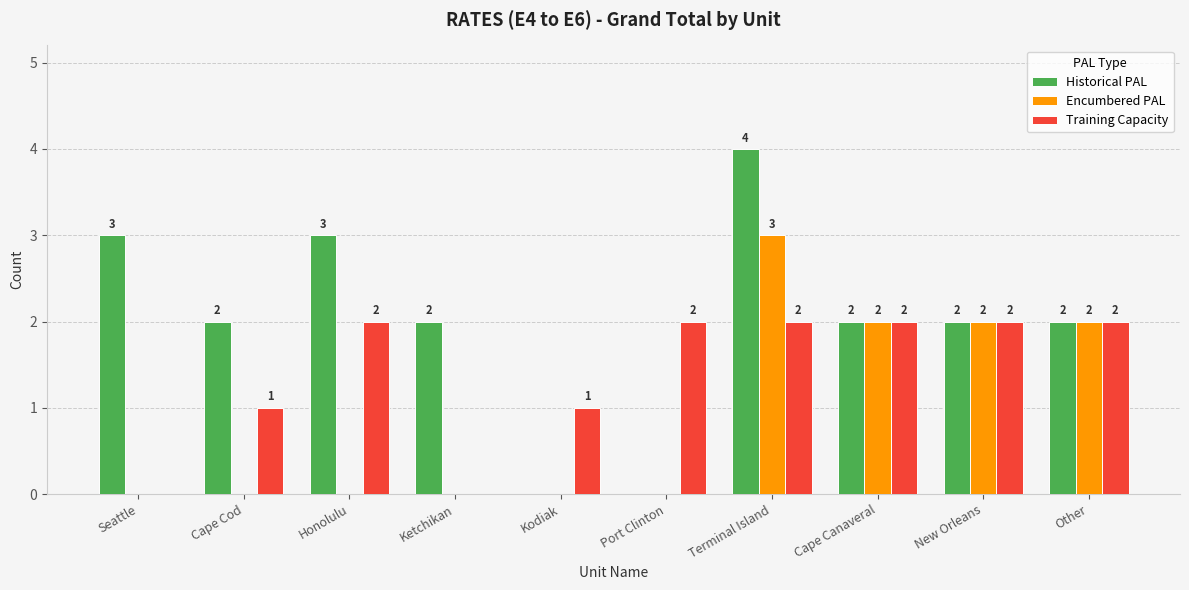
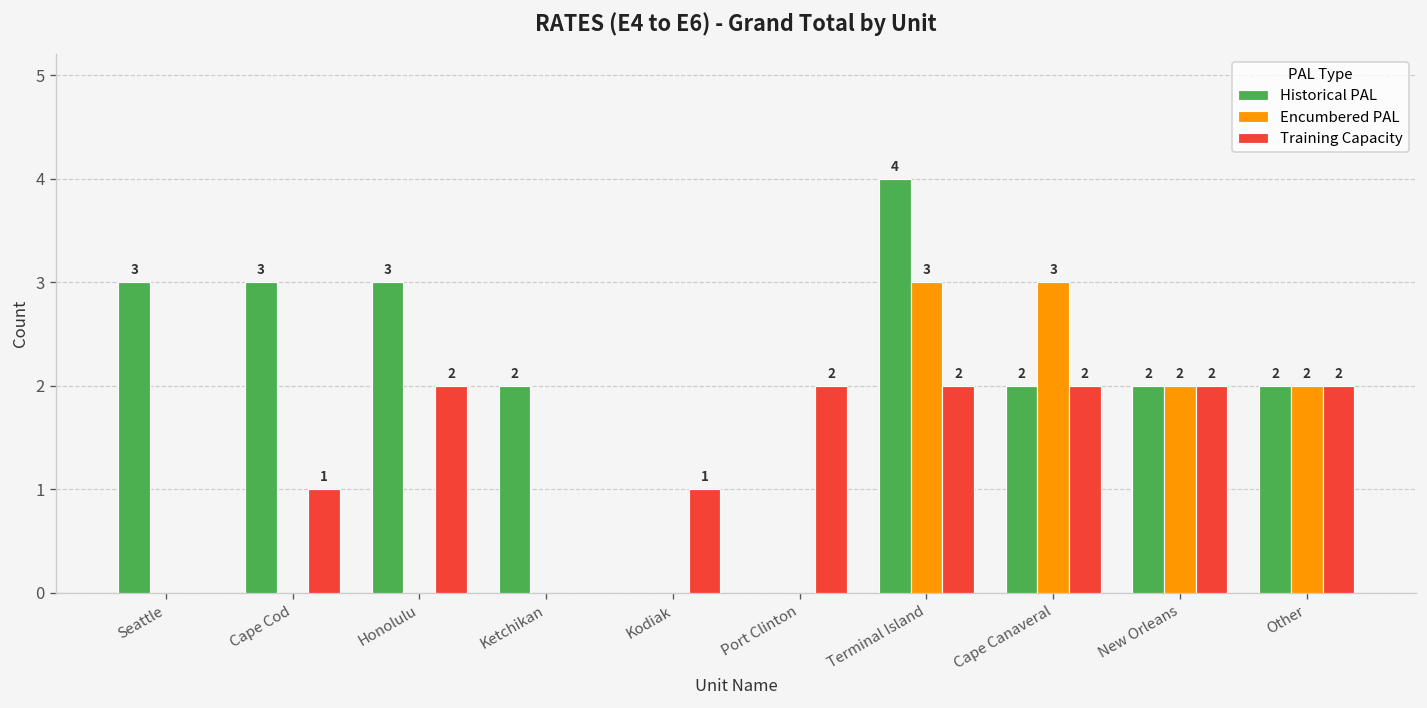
  {
    "Historical PAL": {
      "Seattle": 3,
-     "Cape Cod": 2,
+     "Cape Cod": 3,
      "Honolulu": 3,
      "Ketchikan": 2,
      "Terminal Island": 4,
      "Cape Canaveral": 2,
      "New Orleans": 2,
      "Other": 2
    },
    "Encumbered PAL": {
      "Terminal Island": 3,
-     "Cape Canaveral": 2,
+     "Cape Canaveral": 3,
      "New Orleans": 2,
      "Other": 2
    },
    "Training Capacity": {
      "Cape Cod": 1,
      "Honolulu": 2,
      "Kodiak": 1,
      "Port Clinton": 2,
      "Terminal Island": 2,
      "Cape Canaveral": 2,
      "New Orleans": 2,
      "Other": 2
    }
  }
